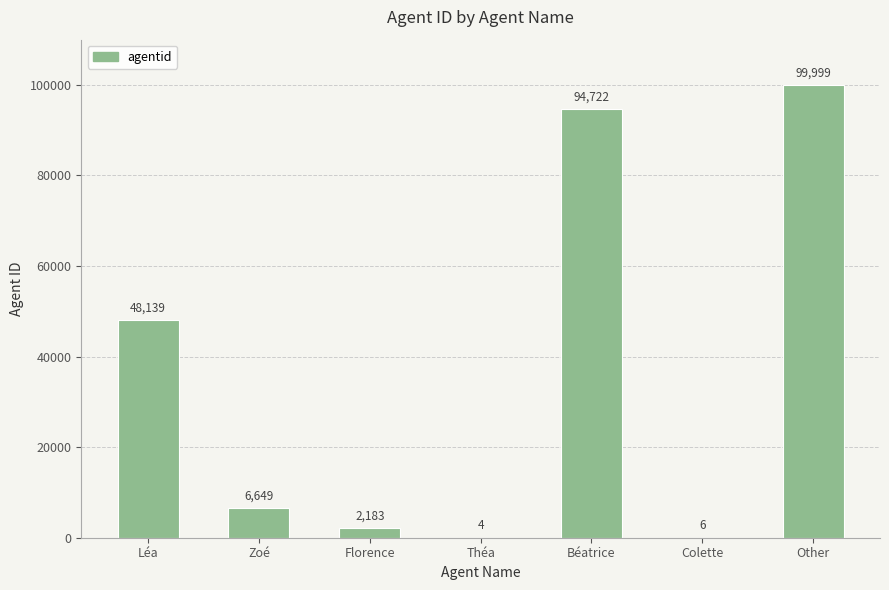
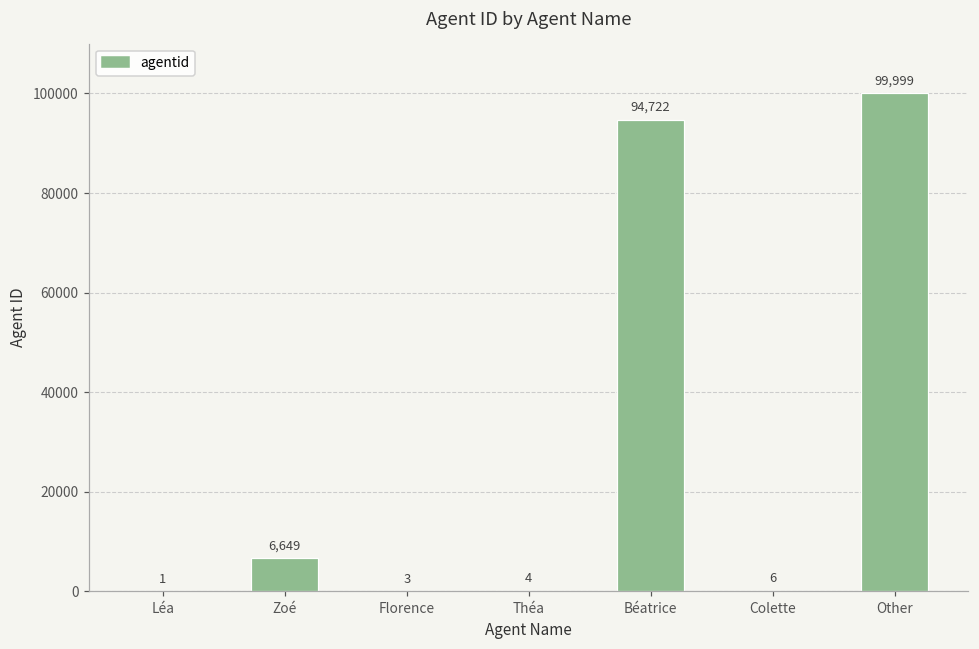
  {
-   "Léa": "48,139",
+   "Léa": "1",
    "Zoé": "6,649",
-   "Florence": "2,183",
+   "Florence": "3",
    "Théa": "4",
    "Béatrice": "94,722",
    "Colette": "6",
    "Other": "99,999"
  }
